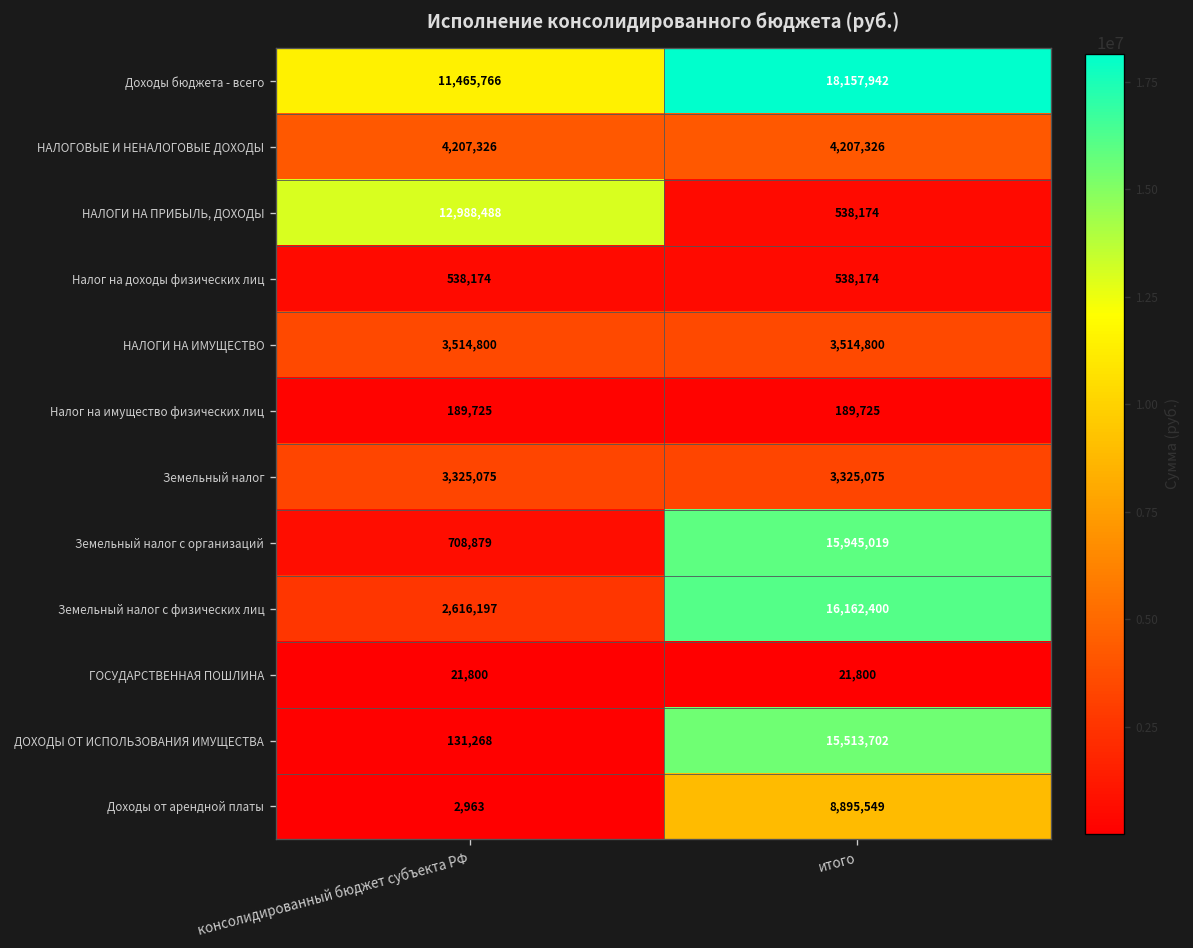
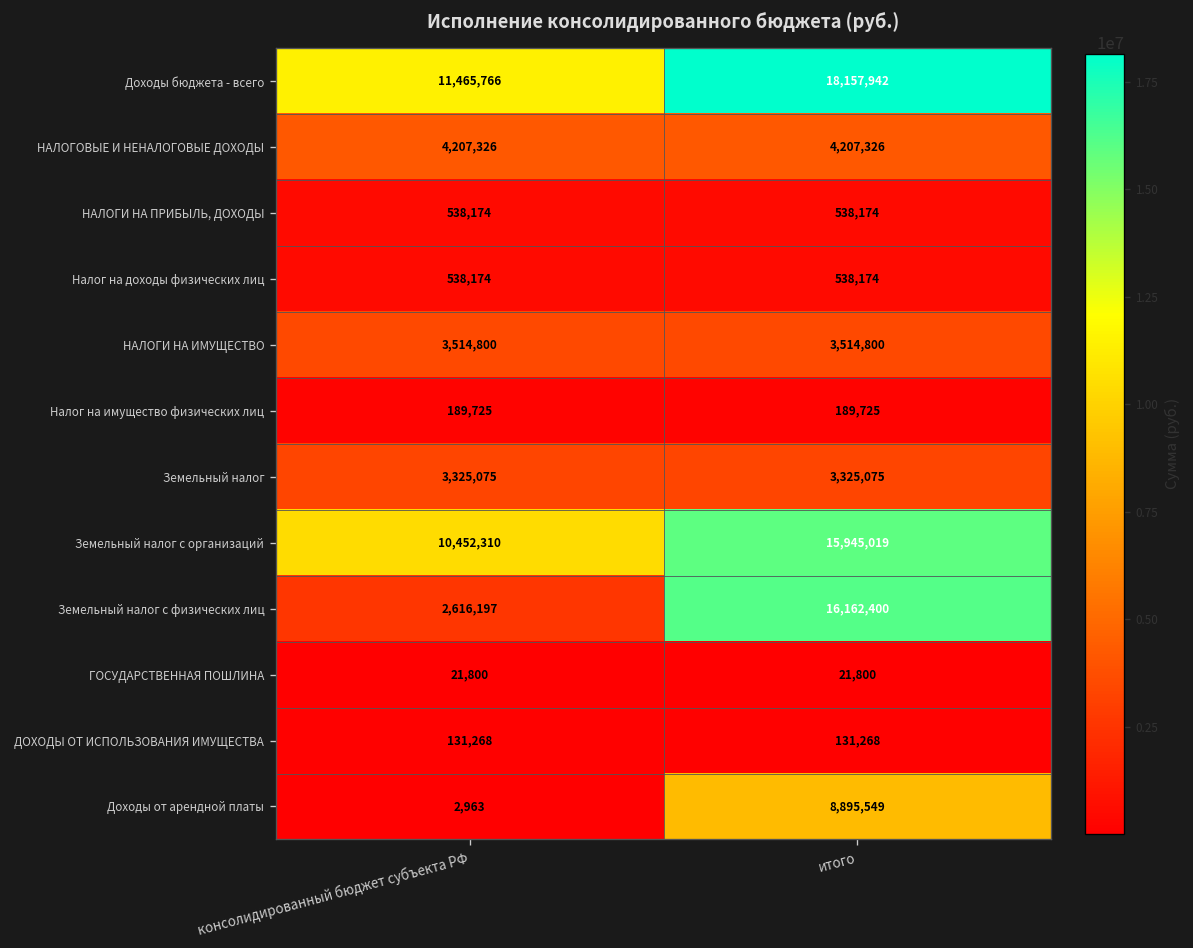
  {
    "Доходы бюджета - всего": {
      "консолидированный бюджет субъекта РФ": "11,465,766",
      "итого": "18,157,942"
    },
    "НАЛОГОВЫЕ И НЕНАЛОГОВЫЕ ДОХОДЫ": {
      "консолидированный бюджет субъекта РФ": "4,207,326",
      "итого": "4,207,326"
    },
    "НАЛОГИ НА ПРИБЫЛЬ, ДОХОДЫ": {
-     "консолидированный бюджет субъекта РФ": "12,988,488",
+     "консолидированный бюджет субъекта РФ": "538,174",
      "итого": "538,174"
    },
    "Налог на доходы физических лиц": {
      "консолидированный бюджет субъекта РФ": "538,174",
      "итого": "538,174"
    },
    "НАЛОГИ НА ИМУЩЕСТВО": {
      "консолидированный бюджет субъекта РФ": "3,514,800",
      "итого": "3,514,800"
    },
    "Налог на имущество физических лиц": {
      "консолидированный бюджет субъекта РФ": "189,725",
      "итого": "189,725"
    },
    "Земельный налог": {
      "консолидированный бюджет субъекта РФ": "3,325,075",
      "итого": "3,325,075"
    },
    "Земельный налог с организаций": {
-     "консолидированный бюджет субъекта РФ": "708,879",
+     "консолидированный бюджет субъекта РФ": "10,452,310",
      "итого": "15,945,019"
    },
    "Земельный налог с физических лиц": {
      "консолидированный бюджет субъекта РФ": "2,616,197",
      "итого": "16,162,400"
    },
    "ГОСУДАРСТВЕННАЯ ПОШЛИНА": {
      "консолидированный бюджет субъекта РФ": "21,800",
      "итого": "21,800"
    },
    "ДОХОДЫ ОТ ИСПОЛЬЗОВАНИЯ ИМУЩЕСТВА": {
      "консолидированный бюджет субъекта РФ": "131,268",
-     "итого": "15,513,702"
+     "итого": "131,268"
    },
    "Доходы от арендной платы": {
      "консолидированный бюджет субъекта РФ": "2,963",
      "итого": "8,895,549"
    }
  }
